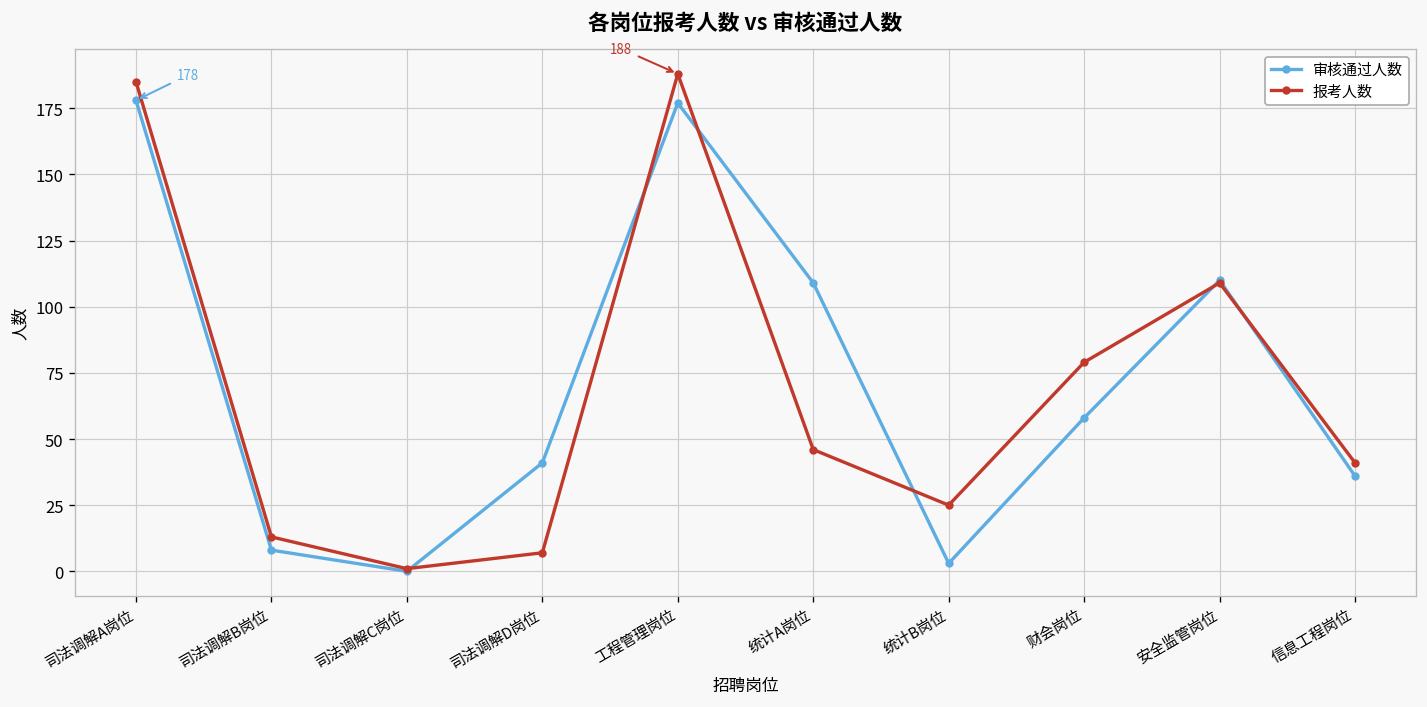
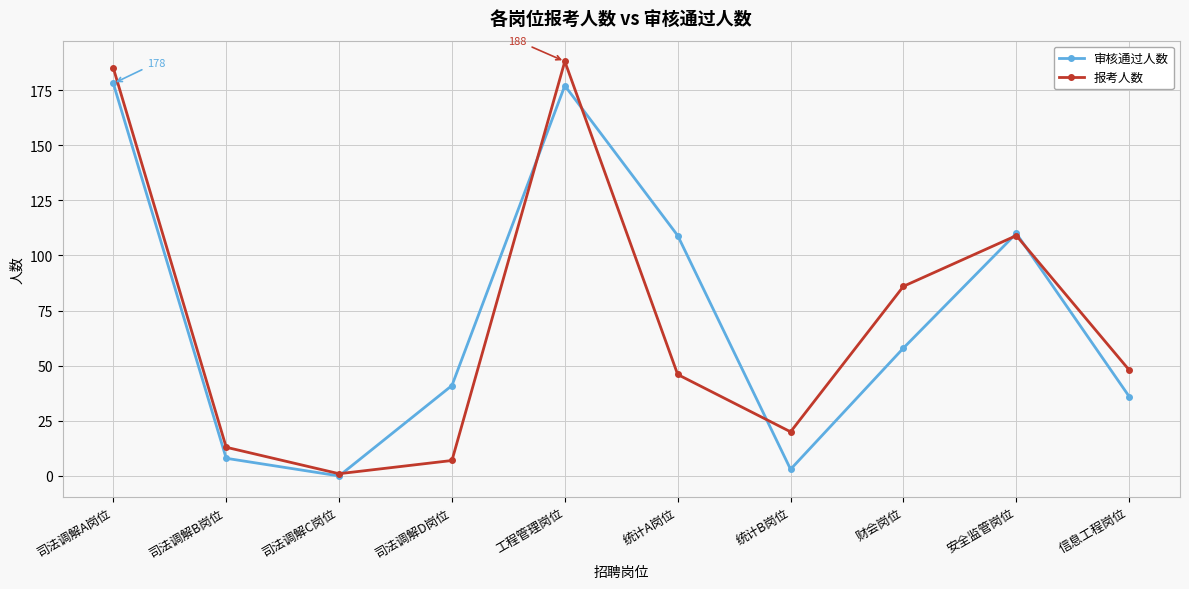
  {
    "审核通过人数": {
      "司法调解A岗位": 178
    },
    "报考人数": {
      "司法调解B岗位": 13,
      "司法调解D岗位": 7,
      "统计A岗位": 46,
-     "统计B岗位": 25,
-     "财会岗位": 79,
-     "信息工程岗位": 41
+     "统计B岗位": 20,
+     "财会岗位": 86,
+     "信息工程岗位": 48
    }
  }
